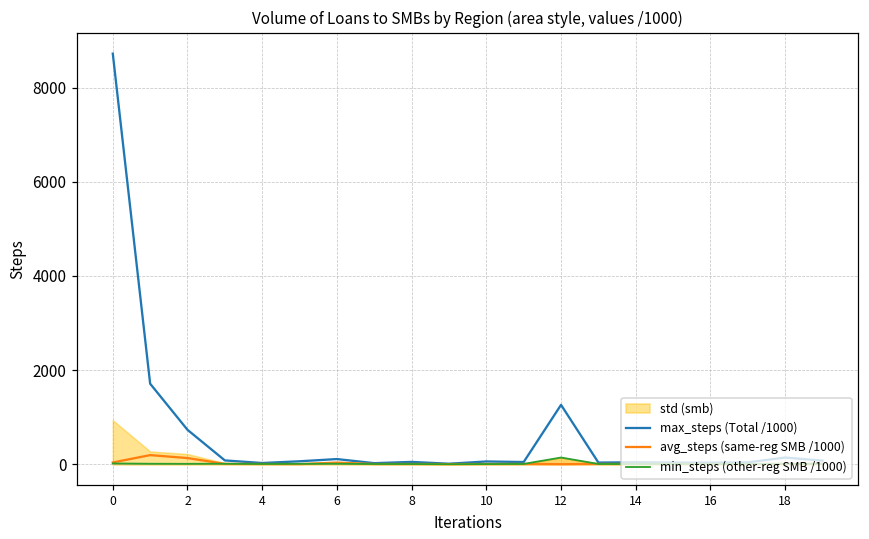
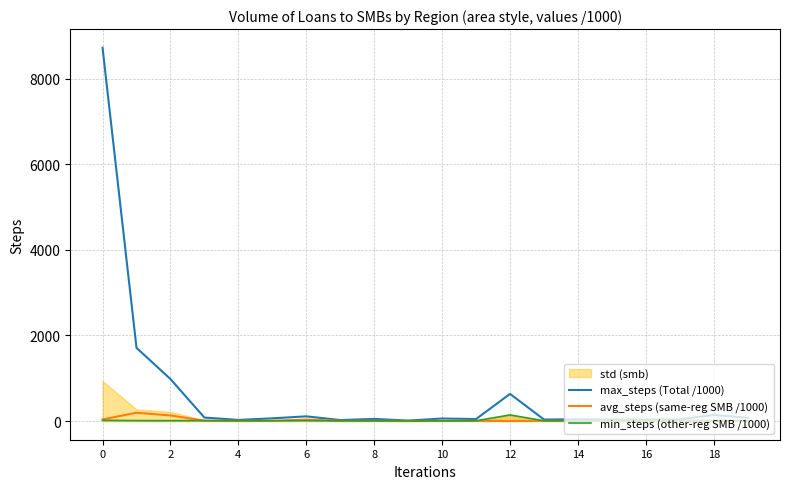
  {
    "max_steps (Total /1000)": {
      "0": 8700,
-     "2": 700,
+     "2": 1000,
      "6": 100,
-     "12": 1300
+     "12": 600
    },
    "std (smb)": {
      "0": 900,
      "2": 200
    },
    "avg_steps (same-reg SMB /1000)": {
      "2": 100,
      "12": 0
    },
    "min_steps (other-reg SMB /1000)": {
      "2": 0
    }
  }
